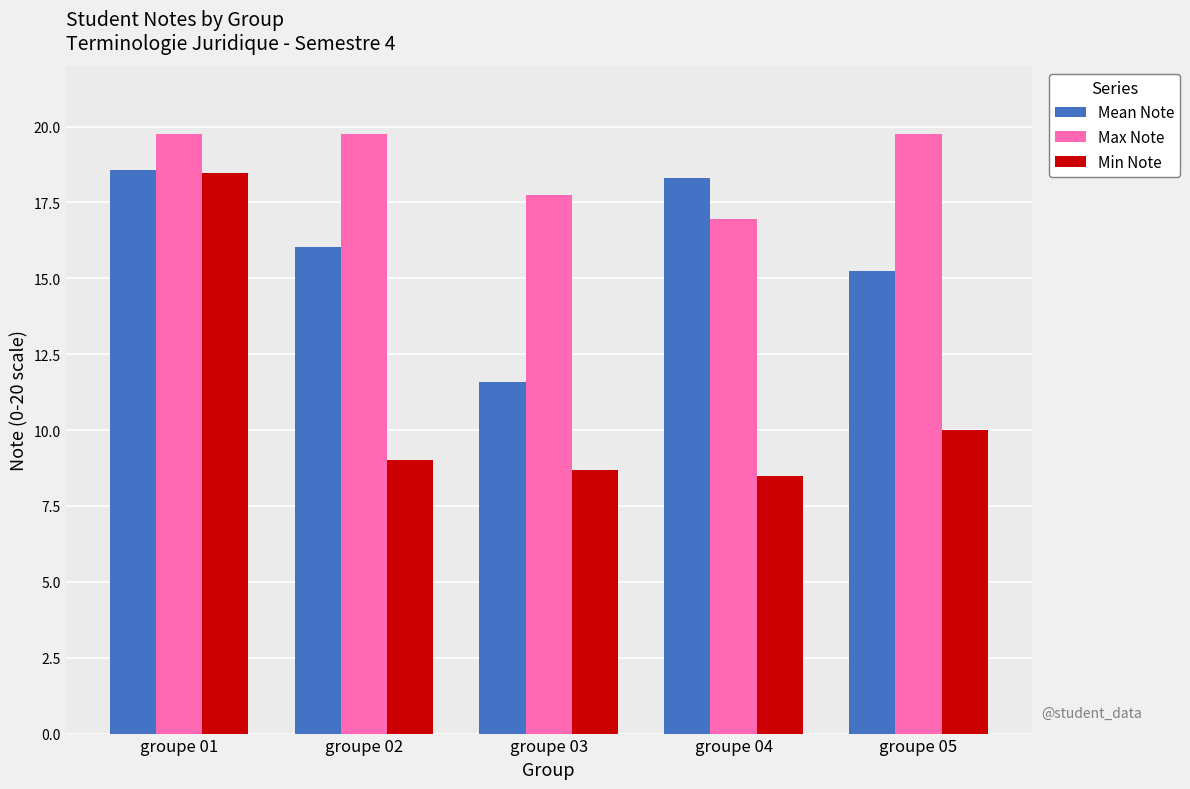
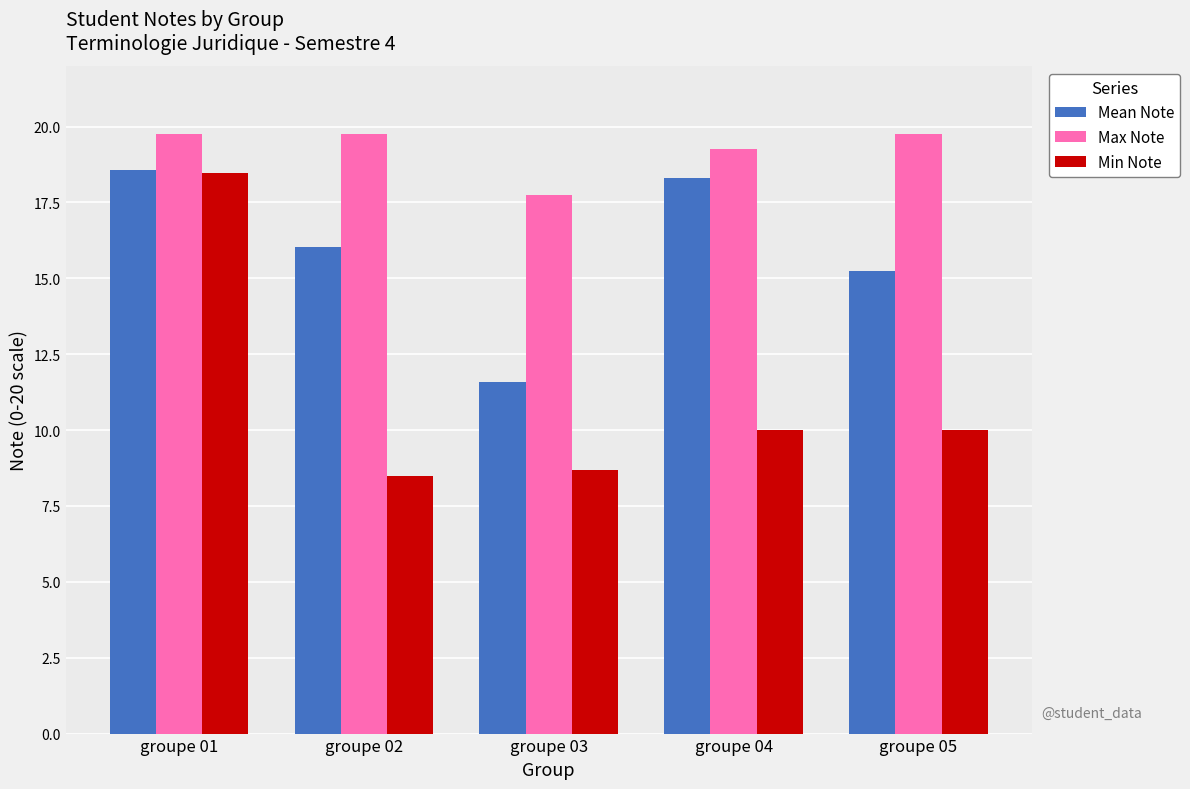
  {
    "Mean Note": {
      "groupe 01": 18.6,
      "groupe 02": 16.0,
      "groupe 03": 11.6,
      "groupe 04": 18.3,
      "groupe 05": 15.3
    },
    "Max Note": {
      "groupe 01": 19.8,
      "groupe 02": 19.8,
      "groupe 03": 17.8,
-     "groupe 04": 17.0,
+     "groupe 04": 19.3,
      "groupe 05": 19.8
    },
    "Min Note": {
      "groupe 01": 18.5,
-     "groupe 02": 9.0,
+     "groupe 02": 8.5,
      "groupe 03": 8.7,
-     "groupe 04": 8.5,
+     "groupe 04": 10.0,
      "groupe 05": 10.0
    }
  }
